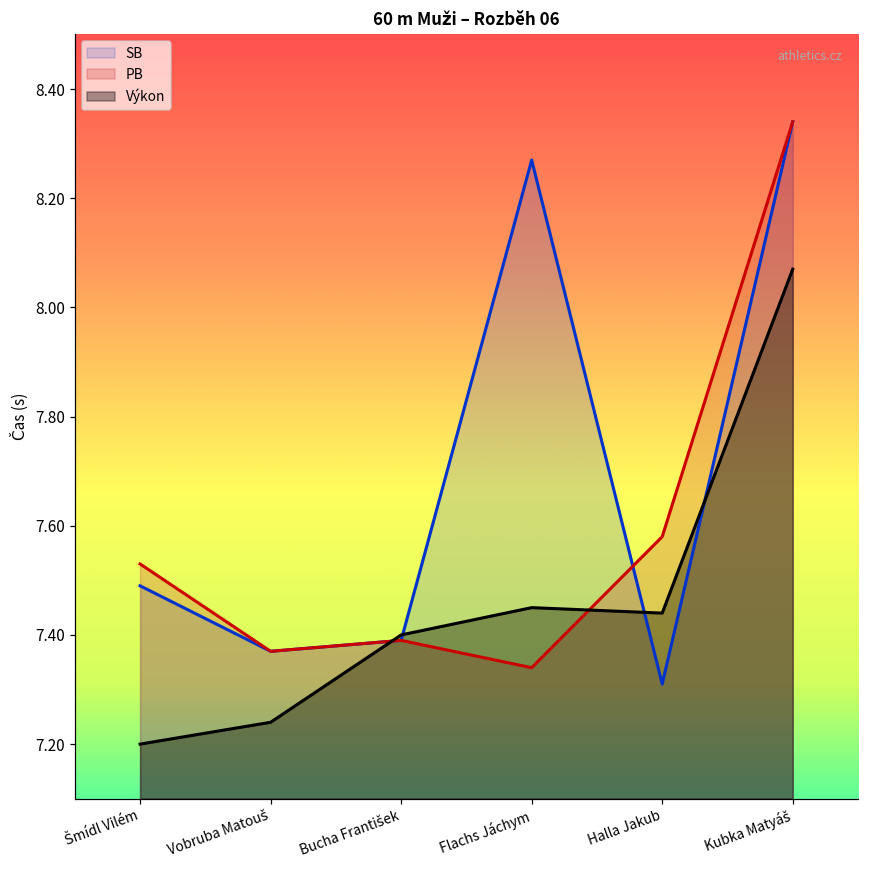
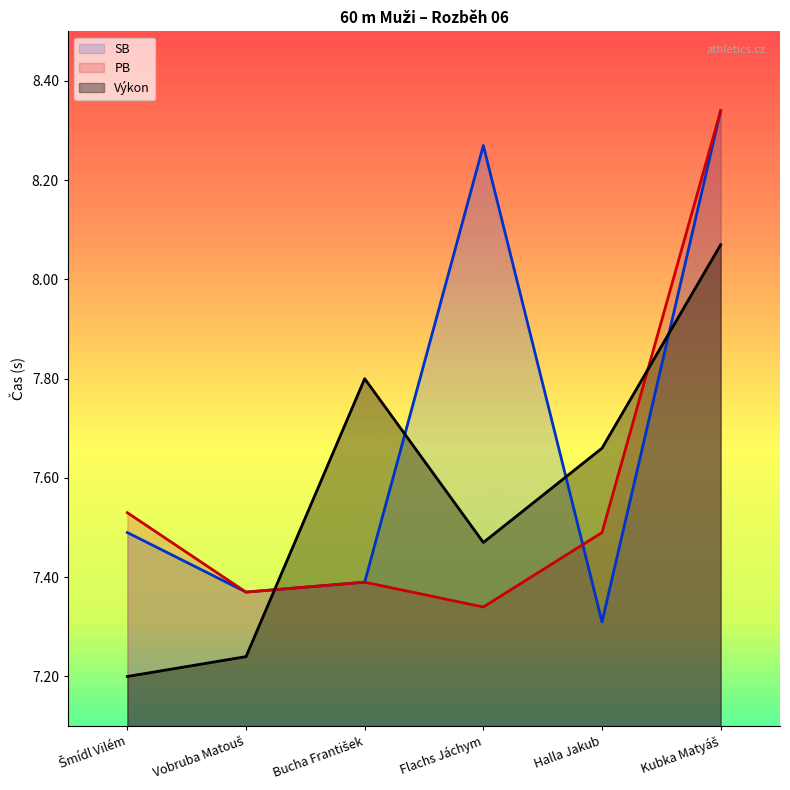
  {
    "SB": {
      "Šmídl Vilém": 7.49,
      "Flachs Jáchym": 8.27,
      "Halla Jakub": 7.31
    },
    "PB": {
      "Šmídl Vilém": 7.53,
      "Flachs Jáchym": 7.34,
-     "Halla Jakub": 7.58
+     "Halla Jakub": 7.49
    },
    "Výkon": {
      "Šmídl Vilém": 7.20,
      "Vobruba Matouš": 7.24,
-     "Bucha František": 7.4,
-     "Flachs Jáchym": 7.45,
-     "Halla Jakub": 7.44,
+     "Bucha František": 7.8,
+     "Flachs Jáchym": 7.47,
+     "Halla Jakub": 7.66,
      "Kubka Matyáš": 8.07
    }
  }
